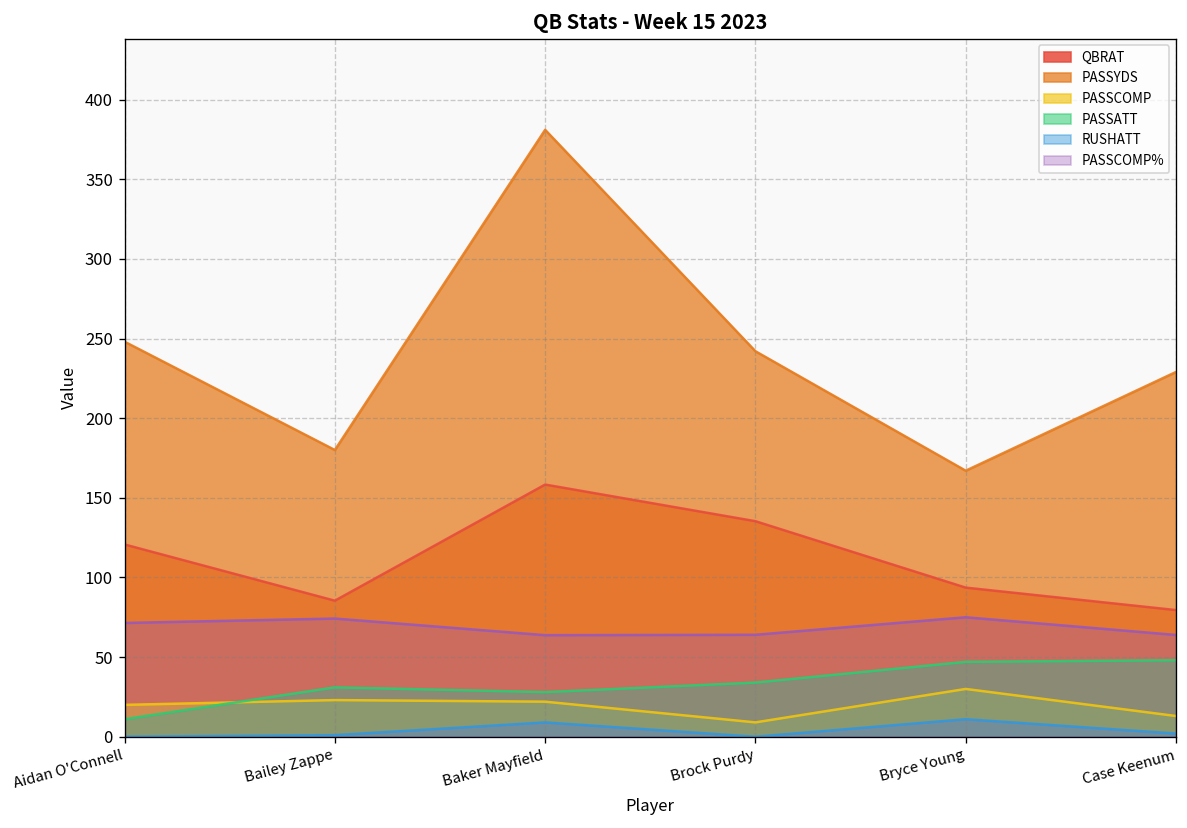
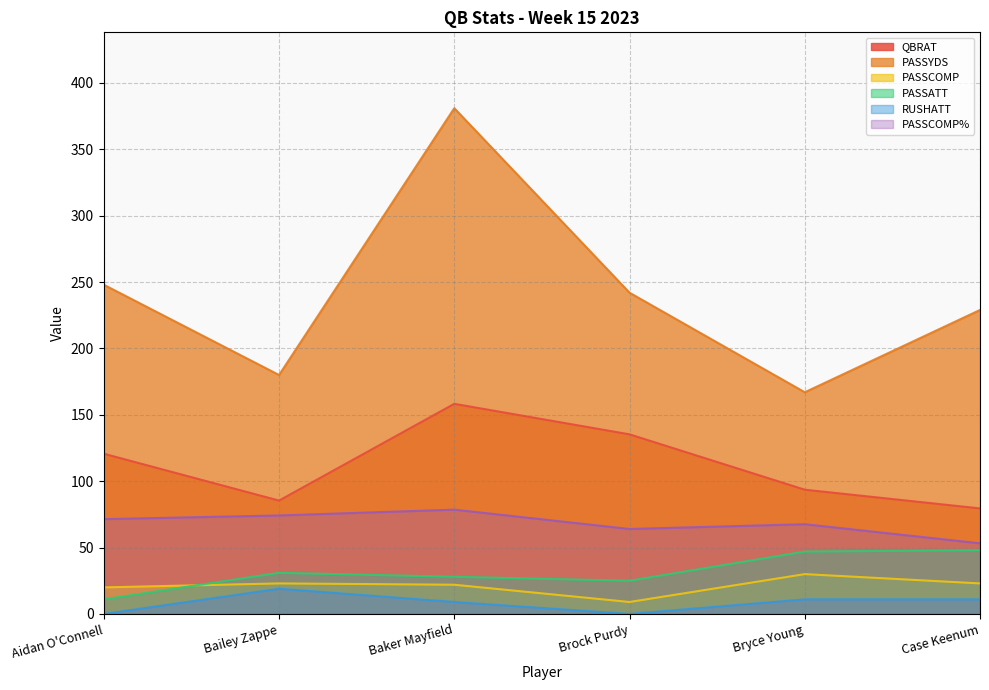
  {
    "PASSCOMP": {
      "Aidan O'Connell": 20,
      "Bailey Zappe": 23,
      "Baker Mayfield": 22,
      "Brock Purdy": 9,
      "Bryce Young": 30,
-     "Case Keenum": 13
+     "Case Keenum": 23
    },
    "PASSATT": {
      "Aidan O'Connell": 11,
      "Bailey Zappe": 31,
      "Baker Mayfield": 28,
-     "Brock Purdy": 34,
+     "Brock Purdy": 25,
      "Bryce Young": 47,
      "Case Keenum": 48
    },
    "RUSHATT": {
      "Aidan O'Connell": 0,
-     "Bailey Zappe": 1,
+     "Bailey Zappe": 19,
      "Baker Mayfield": 9,
      "Brock Purdy": 0,
      "Bryce Young": 11,
-     "Case Keenum": 2
+     "Case Keenum": 11
    },
    "PASSCOMP%": {
      "Aidan O'Connell": 71,
      "Bailey Zappe": 74,
-     "Baker Mayfield": 64,
+     "Baker Mayfield": 79,
      "Brock Purdy": 64,
-     "Bryce Young": 75,
-     "Case Keenum": 64
+     "Bryce Young": 68,
+     "Case Keenum": 53
    }
  }
